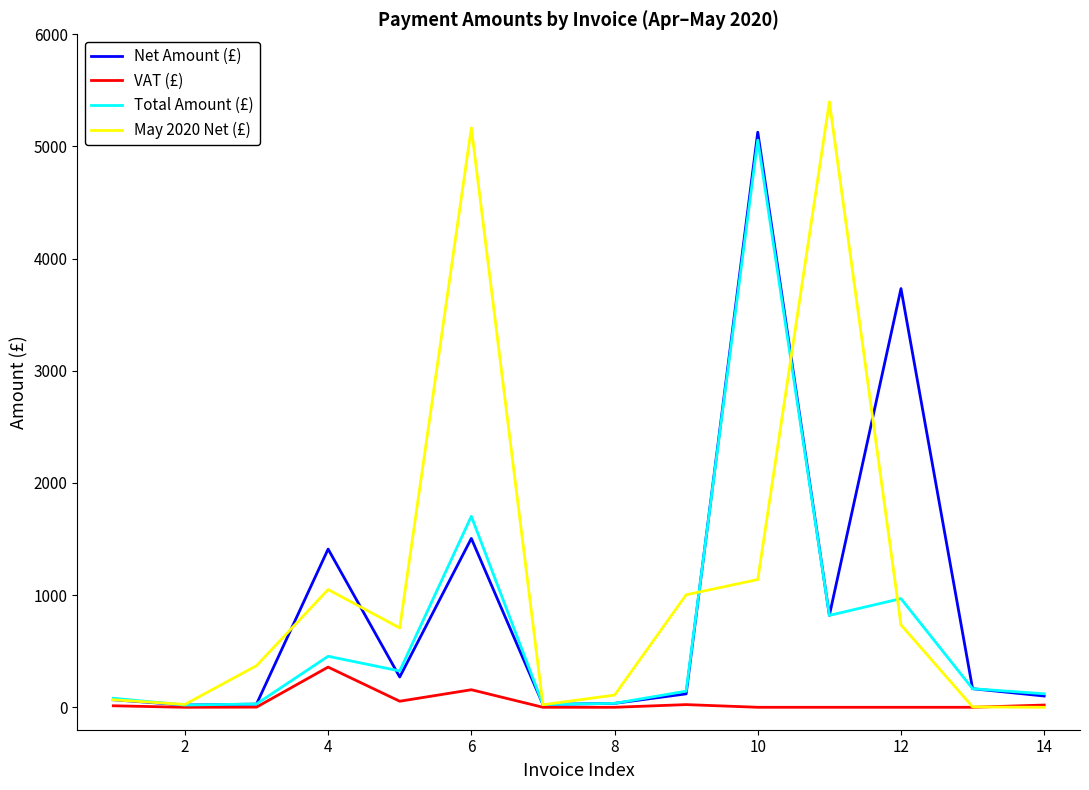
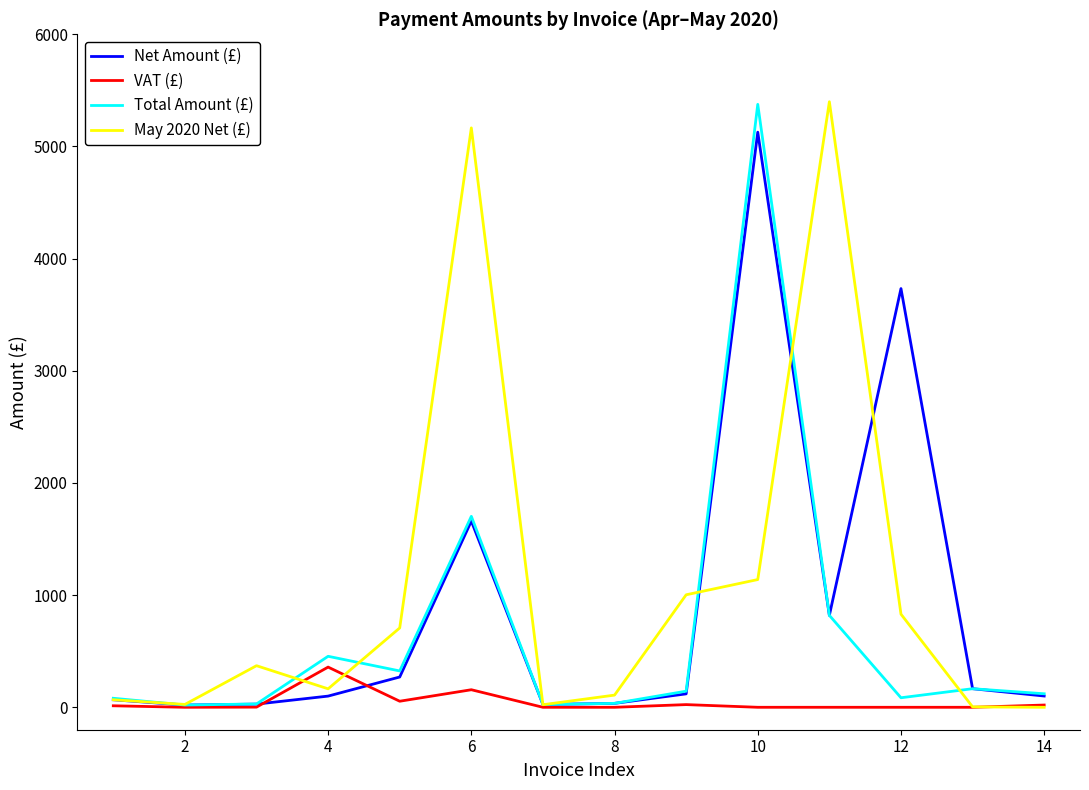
  {
    "Net Amount (£)": {
-     "4": 1410,
-     "6": 1510,
+     "4": 100,
+     "6": 1660,
      "10": 5130,
      "12": 3730
    },
    "VAT (£)": {
      "4": 360,
      "6": 160,
      "8": 0,
      "10": 0,
      "12": 0
    },
    "Total Amount (£)": {
      "4": 450,
      "6": 1700,
-     "10": 5060,
-     "12": 970
+     "10": 5380,
+     "12": 90
    },
    "May 2020 Net (£)": {
-     "4": 1050,
+     "4": 160,
      "6": 5170,
      "8": 110,
      "10": 1140,
-     "12": 730
+     "12": 830
    }
  }
